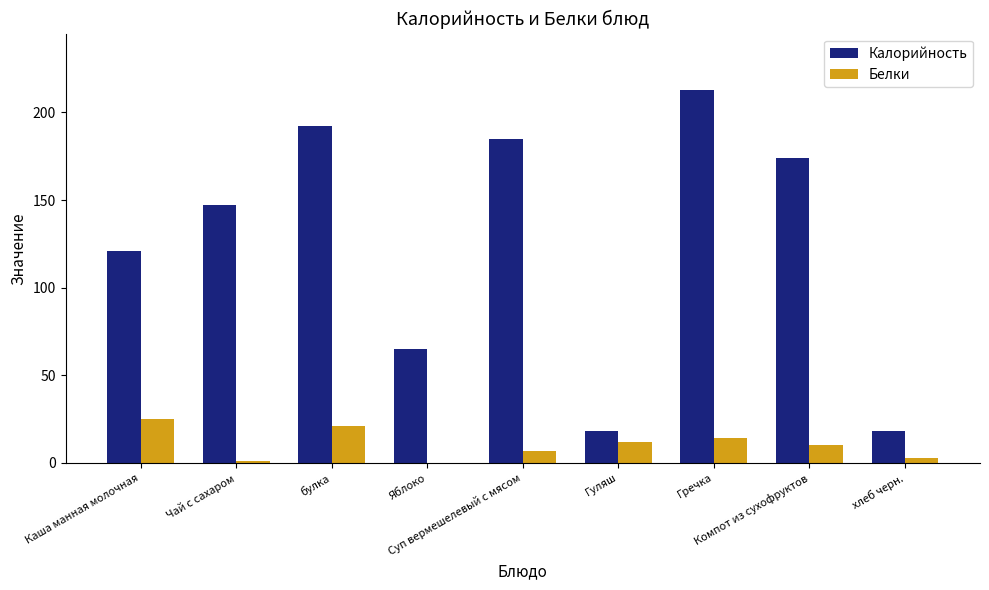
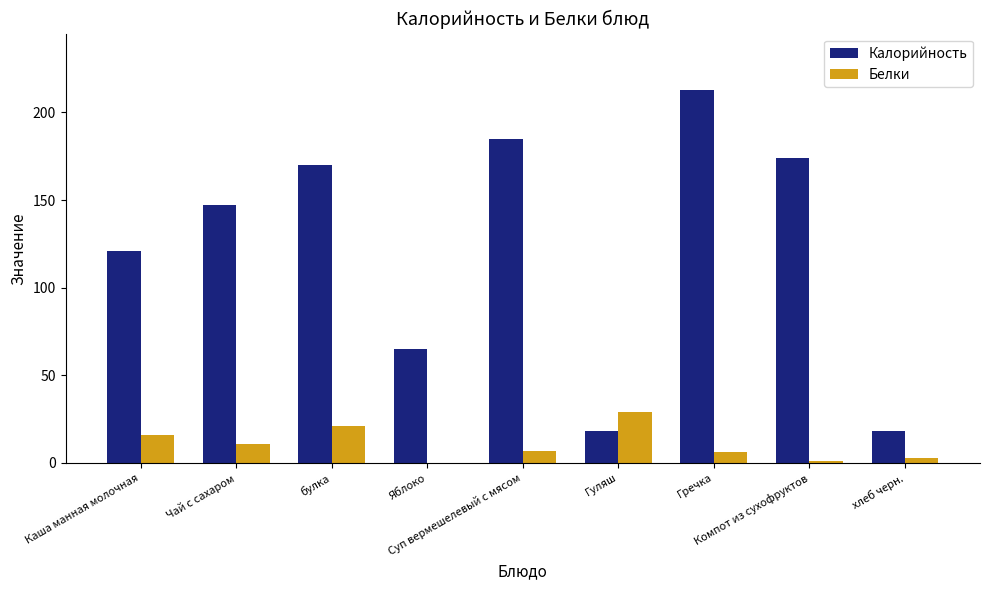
  {
    "Калорийность": {
      "Каша манная молочная": 121,
      "Чай с сахаром": 147,
-     "булка": 192,
+     "булка": 170,
      "Яблоко": 65,
      "Суп вермешелевый с мясом": 185,
      "Гуляш": 18,
      "Гречка": 213,
      "Компот из сухофруктов": 174,
      "хлеб черн.": 18
    },
    "Белки": {
-     "Каша манная молочная": 25,
-     "Чай с сахаром": 1,
+     "Каша манная молочная": 16,
+     "Чай с сахаром": 11,
      "булка": 21,
      "Яблоко": 0,
      "Суп вермешелевый с мясом": 7,
-     "Гуляш": 12,
-     "Гречка": 14,
-     "Компот из сухофруктов": 10,
+     "Гуляш": 29,
+     "Гречка": 6,
+     "Компот из сухофруктов": 1,
      "хлеб черн.": 3
    }
  }
